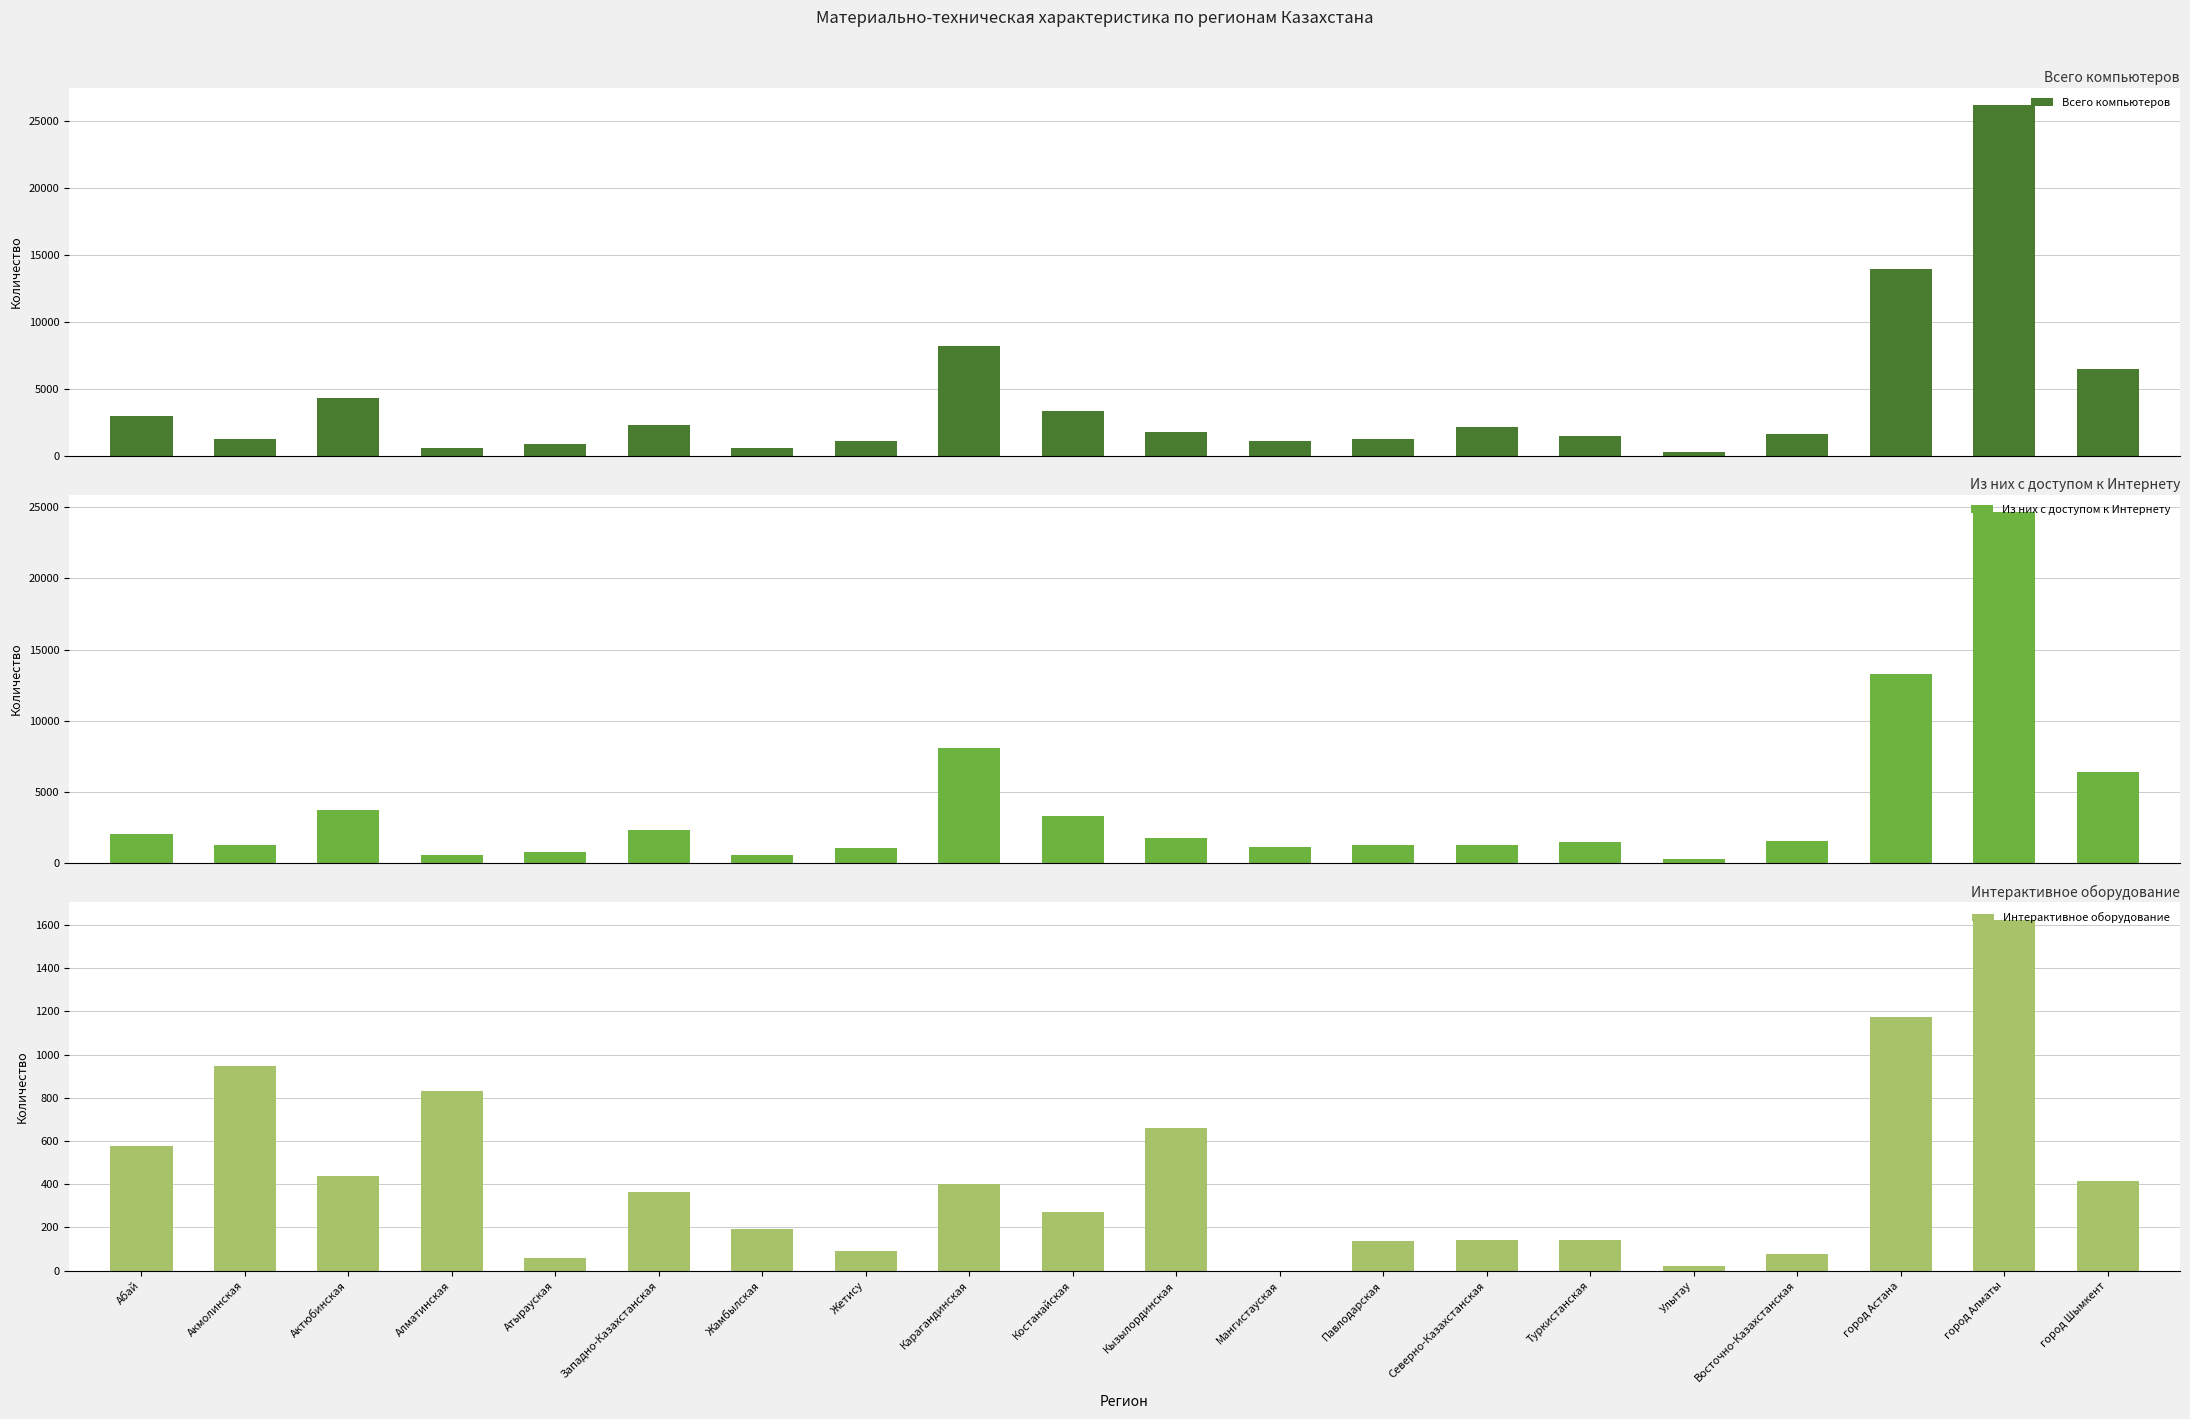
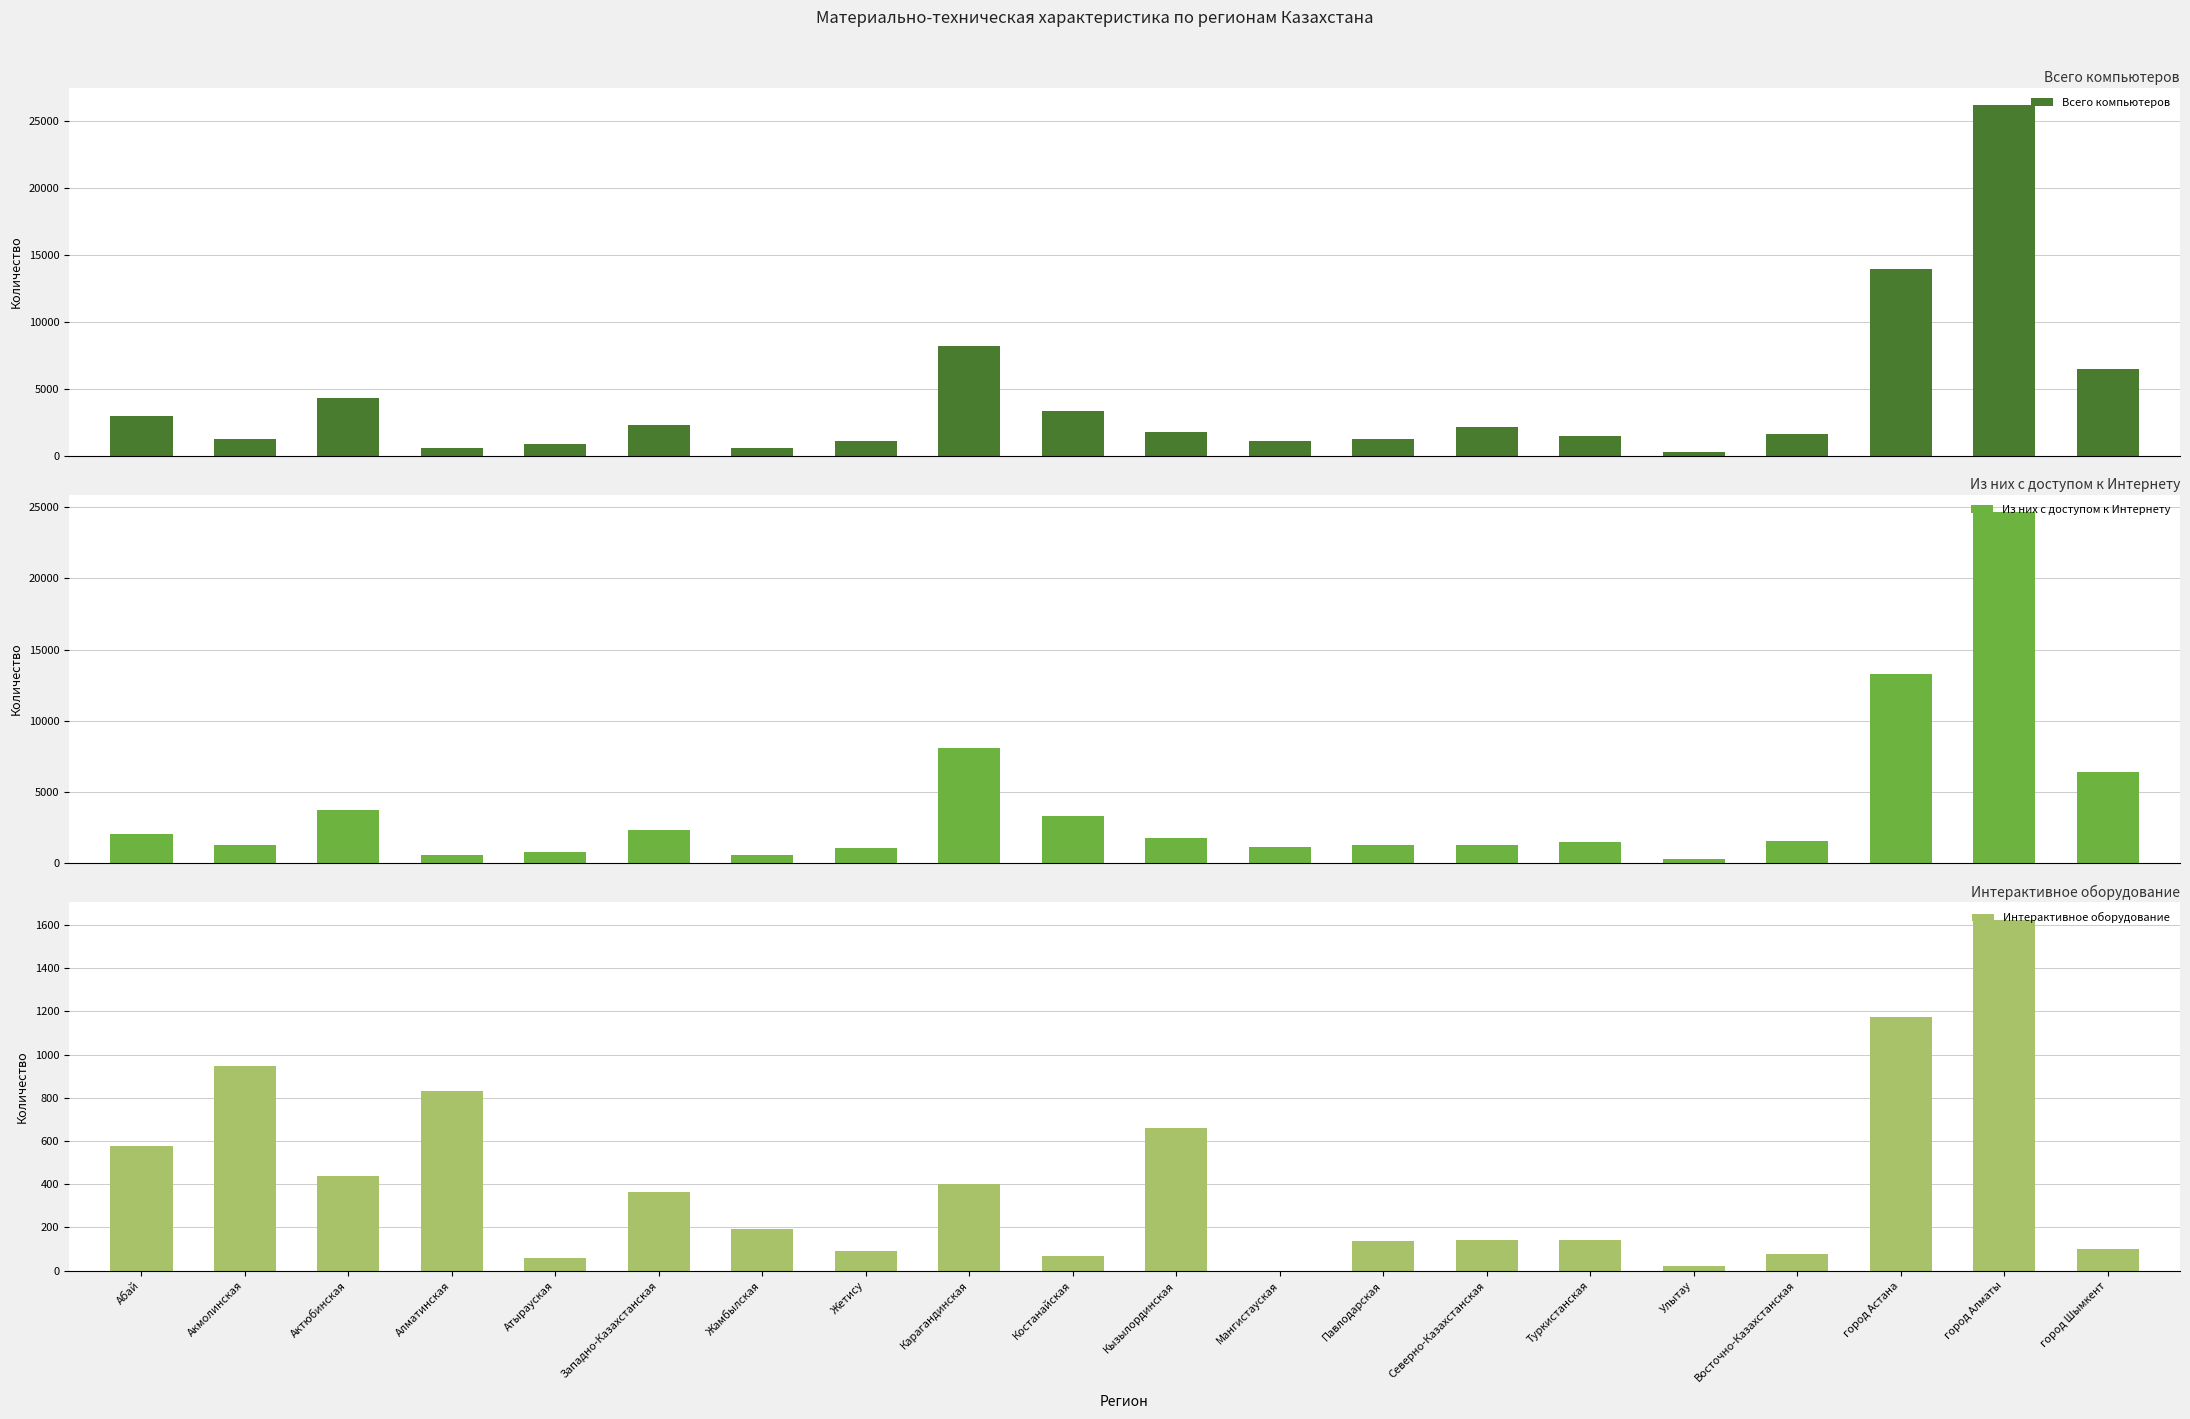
  {
    "Интерактивное оборудование": {
      "Абай": 580,
      "Акмолинская": 950,
      "Актюбинская": 440,
      "Алматинская": 830,
      "Атырауская": 60,
      "Западно-Казахстанская": 360,
      "Жамбылская": 190,
      "Жетису": 90,
      "Карагандинская": 400,
-     "Костанайская": 270,
+     "Костанайская": 70,
      "Кызылординская": 660,
      "Мангистауская": 0,
      "Павлодарская": 140,
      "Северно-Казахстанская": 140,
      "Туркистанская": 140,
      "Улытау": 20,
      "Восточно-Казахстанская": 80,
      "город Астана": 1180,
      "город Алматы": 1620,
-     "город Шымкент": 420
+     "город Шымкент": 100
    }
  }
